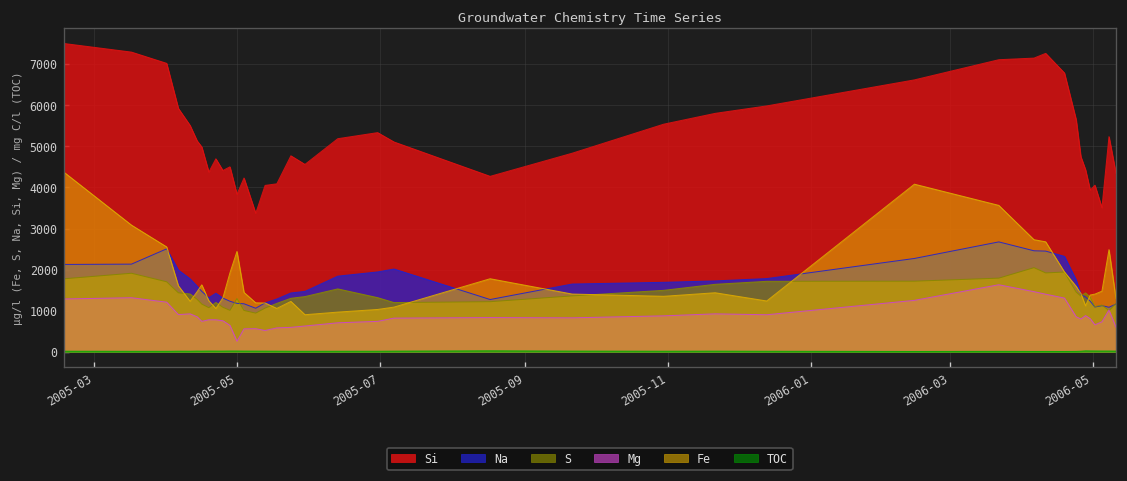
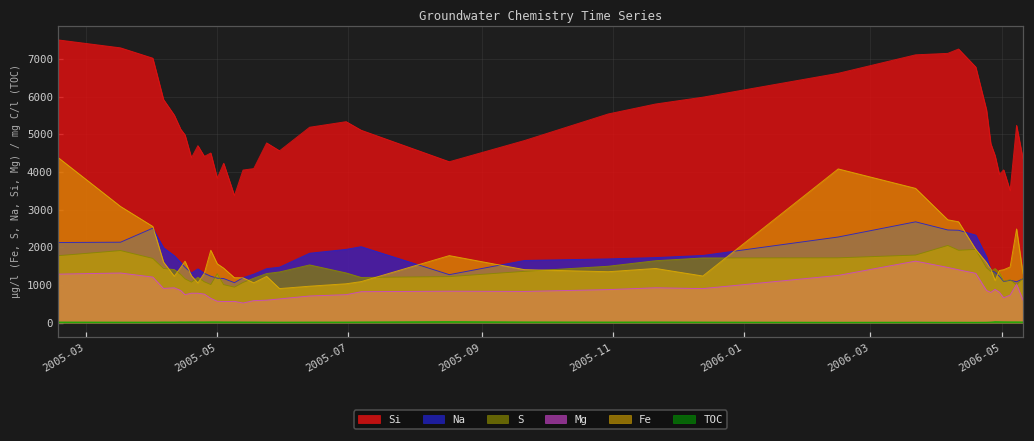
  {
    "Si": {
      "2005-05": 3800
    },
    "Na": {
      "2005-05": 1200
    },
    "S": {
      "2005-05": 1300
    },
    "Mg": {
-     "2005-05": 300
+     "2005-05": 600
    },
    "Fe": {
-     "2005-05": 2400
+     "2005-05": 1600
    },
    "TOC": {
      "2005-05": 0
    }
  }
